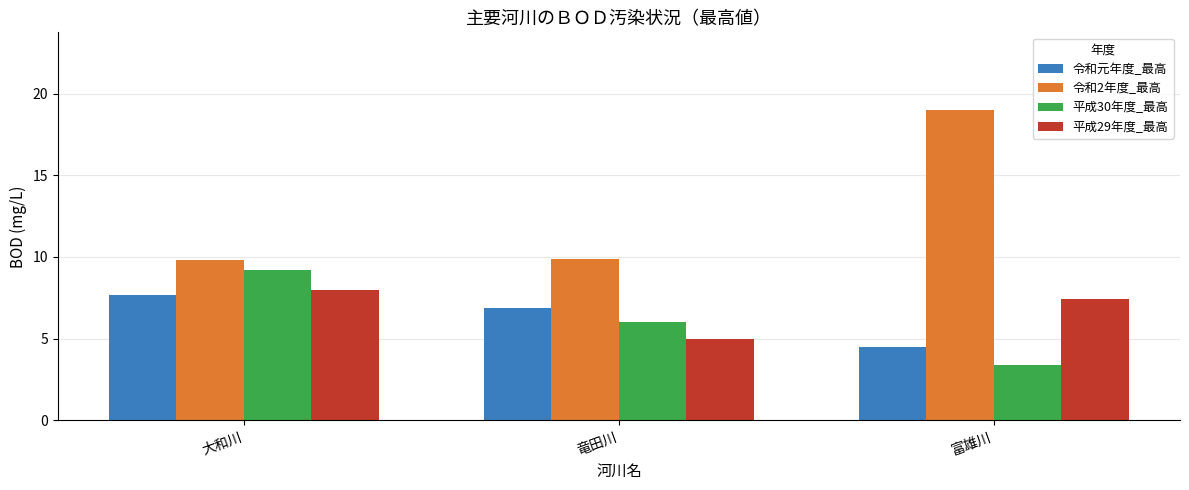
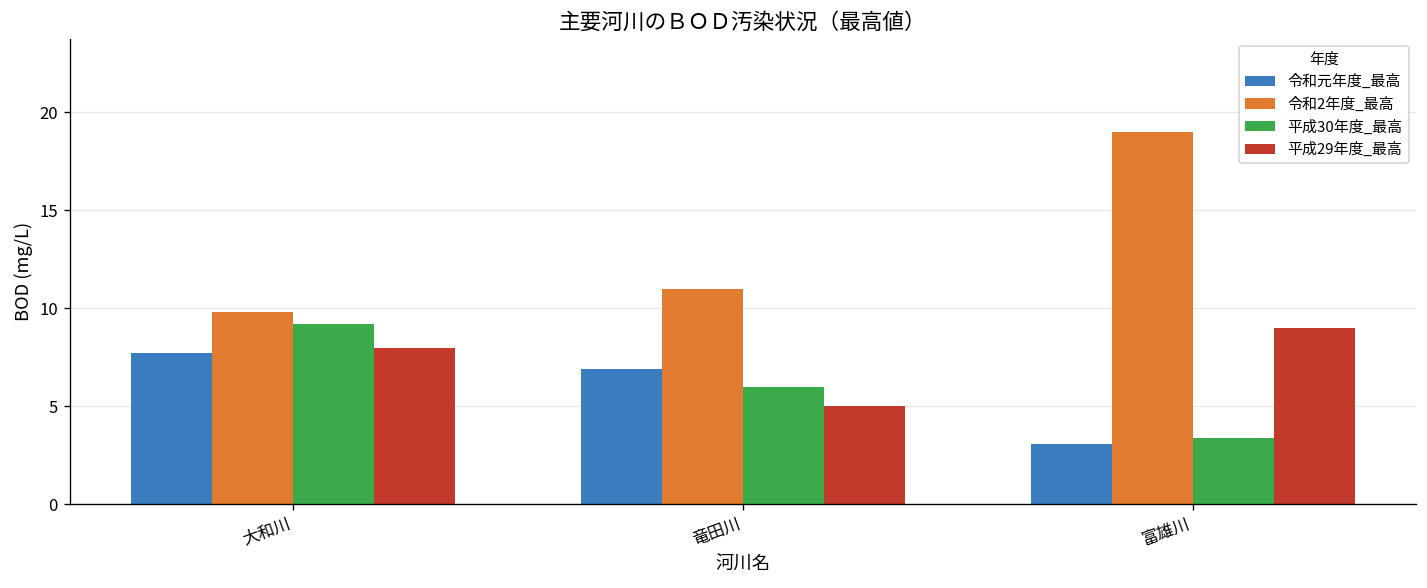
  {
    "令和元年度_最高": {
      "大和川": 7.7,
      "竜田川": 6.9,
-     "富雄川": 4.5
+     "富雄川": 3.1
    },
    "令和2年度_最高": {
      "大和川": 9.8,
-     "竜田川": 9.9,
+     "竜田川": 11.0,
      "富雄川": 19.0
    },
    "平成30年度_最高": {
      "大和川": 9.2,
      "竜田川": 6.0,
      "富雄川": 3.4
    },
    "平成29年度_最高": {
      "大和川": 8.0,
      "竜田川": 5.0,
-     "富雄川": 7.4
+     "富雄川": 9.0
    }
  }
